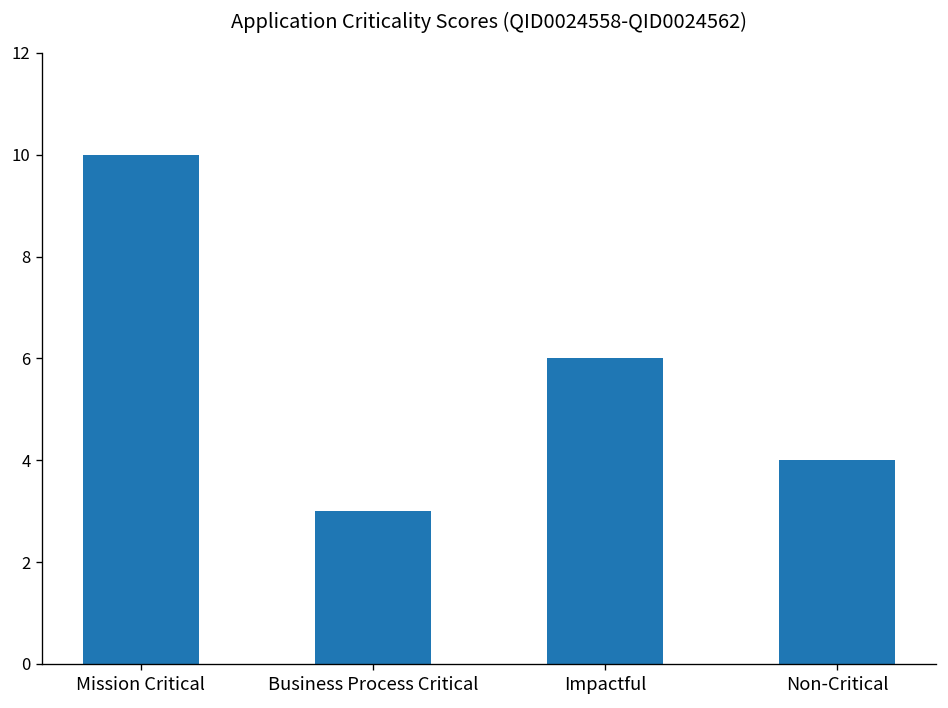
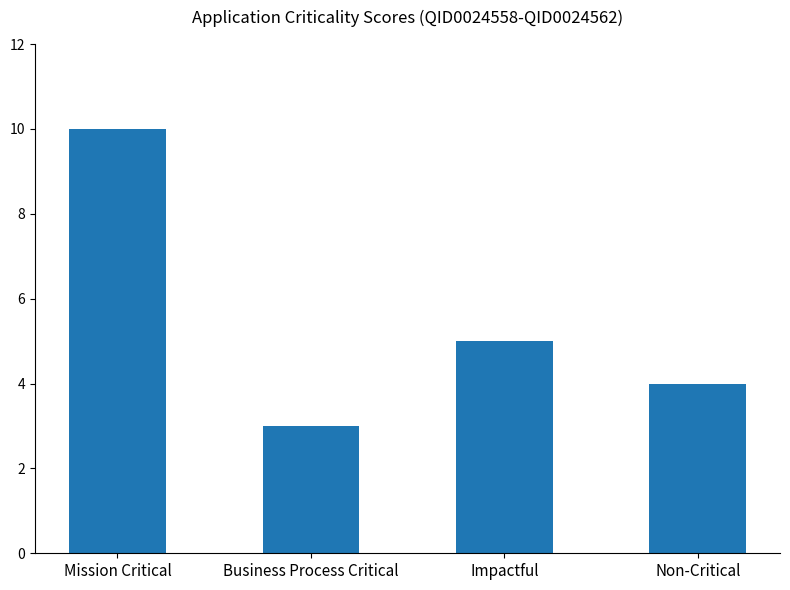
  {
    "Mission Critical": 10,
    "Business Process Critical": 3,
-   "Impactful": 6,
+   "Impactful": 5,
    "Non-Critical": 4
  }
